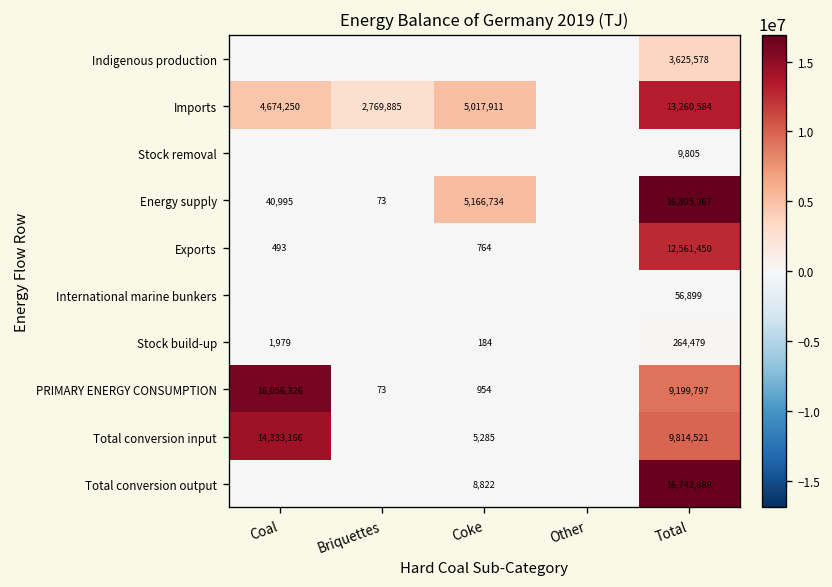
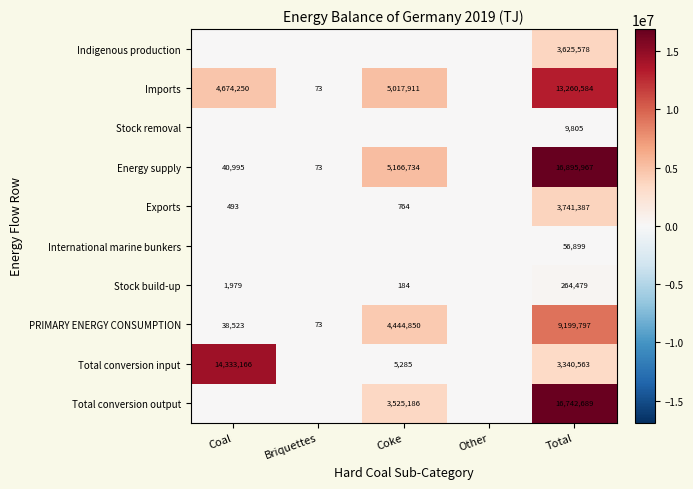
  {
    "Indigenous production": {
      "Total": "3,625,578"
    },
    "Imports": {
      "Coal": "4,674,250",
-     "Briquettes": "2,769,885",
+     "Briquettes": "73",
      "Coke": "5,017,911",
      "Total": "13,260,584"
    },
    "Stock removal": {
      "Total": "9,805"
    },
    "Energy supply": {
      "Coal": "40,995",
      "Briquettes": "73",
      "Coke": "5,166,734",
      "Total": "16,895,967"
    },
    "Exports": {
      "Coal": "493",
      "Coke": "764",
-     "Total": "12,561,450"
+     "Total": "3,741,387"
    },
    "International marine bunkers": {
      "Total": "56,899"
    },
    "Stock build-up": {
      "Coal": "1,979",
      "Coke": "184",
      "Total": "264,479"
    },
    "PRIMARY ENERGY CONSUMPTION": {
-     "Coal": "16,056,326",
+     "Coal": "38,523",
      "Briquettes": "73",
-     "Coke": "954",
+     "Coke": "4,444,850",
      "Total": "9,199,797"
    },
    "Total conversion input": {
      "Coal": "14,333,166",
      "Coke": "5,285",
-     "Total": "9,814,521"
+     "Total": "3,340,563"
    },
    "Total conversion output": {
-     "Coke": "8,822",
+     "Coke": "3,525,186",
      "Total": "16,742,689"
    }
  }
